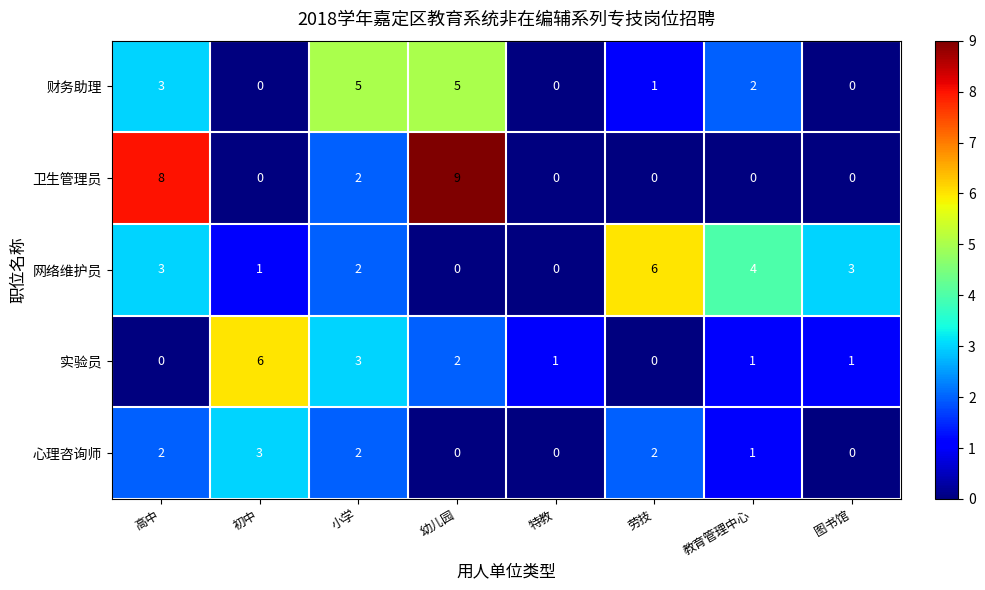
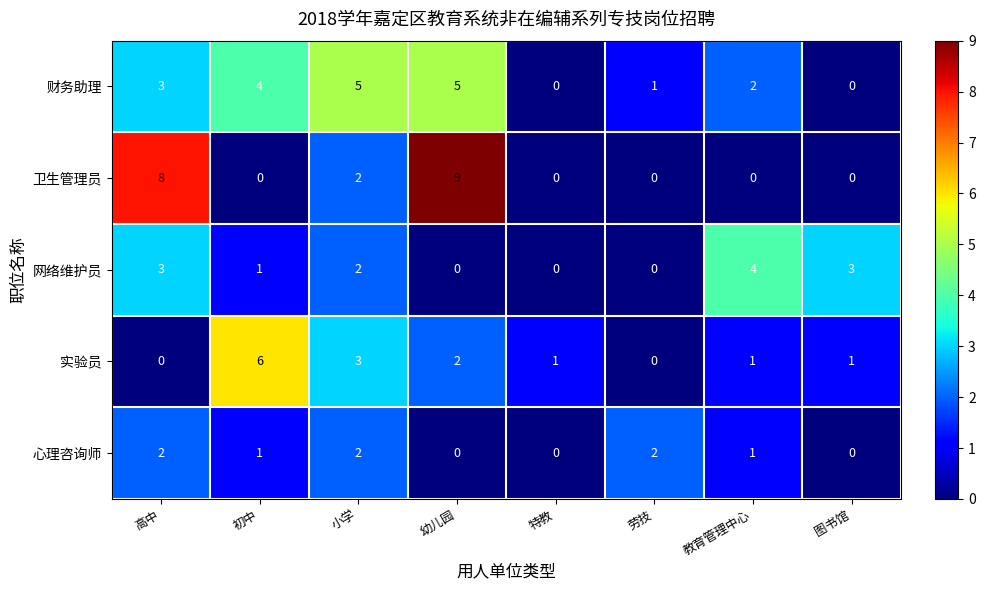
  {
    "财务助理": {
      "高中": 3,
-     "初中": 0,
+     "初中": 4,
      "小学": 5,
      "幼儿园": 5,
      "特教": 0,
      "劳技": 1,
      "教育管理中心": 2,
      "图书馆": 0
    },
    "卫生管理员": {
      "高中": 8,
      "初中": 0,
      "小学": 2,
      "幼儿园": 9,
      "特教": 0,
      "劳技": 0,
      "教育管理中心": 0,
      "图书馆": 0
    },
    "网络维护员": {
      "高中": 3,
      "初中": 1,
      "小学": 2,
      "幼儿园": 0,
      "特教": 0,
-     "劳技": 6,
+     "劳技": 0,
      "教育管理中心": 4,
      "图书馆": 3
    },
    "实验员": {
      "高中": 0,
      "初中": 6,
      "小学": 3,
      "幼儿园": 2,
      "特教": 1,
      "劳技": 0,
      "教育管理中心": 1,
      "图书馆": 1
    },
    "心理咨询师": {
      "高中": 2,
-     "初中": 3,
+     "初中": 1,
      "小学": 2,
      "幼儿园": 0,
      "特教": 0,
      "劳技": 2,
      "教育管理中心": 1,
      "图书馆": 0
    }
  }
